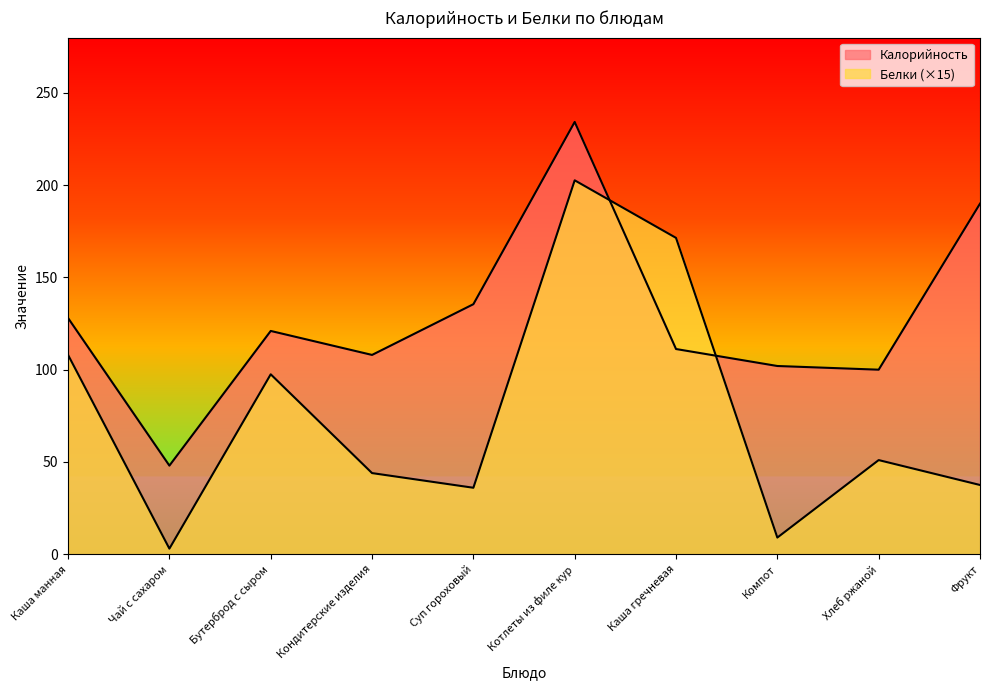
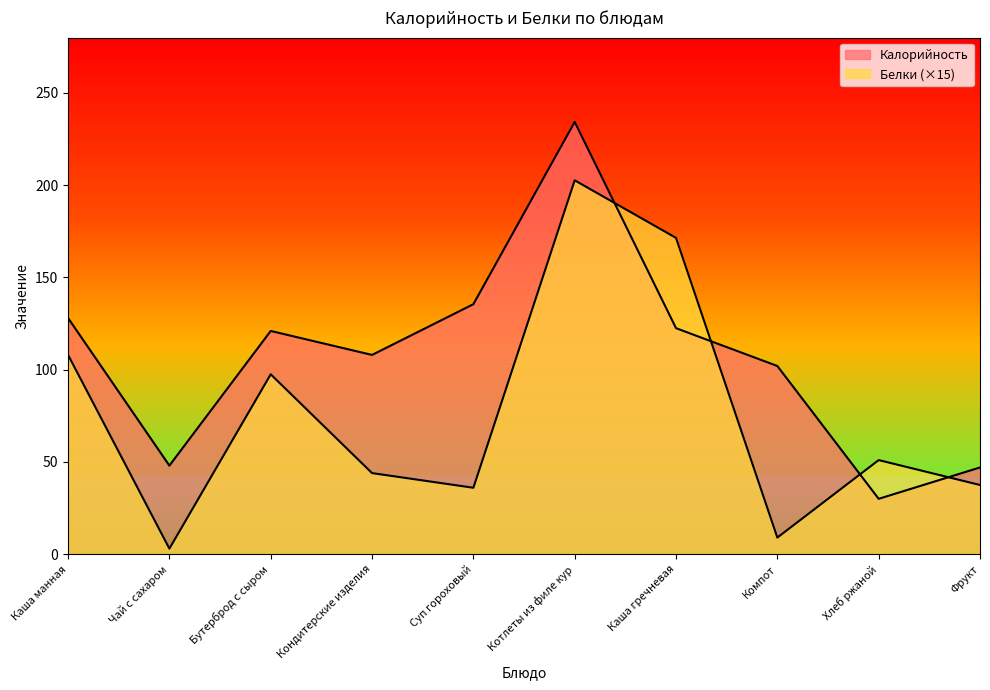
  {
    "Калорийность": {
      "Каша манная": 128,
      "Чай с сахаром": 48,
      "Бутерброд с сыром": 121,
      "Кондитерские изделия": 108,
      "Суп гороховый": 136,
      "Котлеты из филе кур": 234,
-     "Каша гречневая": 111,
+     "Каша гречневая": 123,
      "Компот": 102,
-     "Хлеб ржаной": 100,
-     "Фрукт": 190
+     "Хлеб ржаной": 30,
+     "Фрукт": 47
    },
    "Белки (×15)": {
      "Каша манная": 108,
      "Чай с сахаром": 3,
      "Бутерброд с сыром": 98,
      "Кондитерские изделия": 44,
      "Суп гороховый": 36,
      "Котлеты из филе кур": 203,
      "Каша гречневая": 171,
      "Компот": 9,
      "Хлеб ржаной": 51,
      "Фрукт": 38
    }
  }
